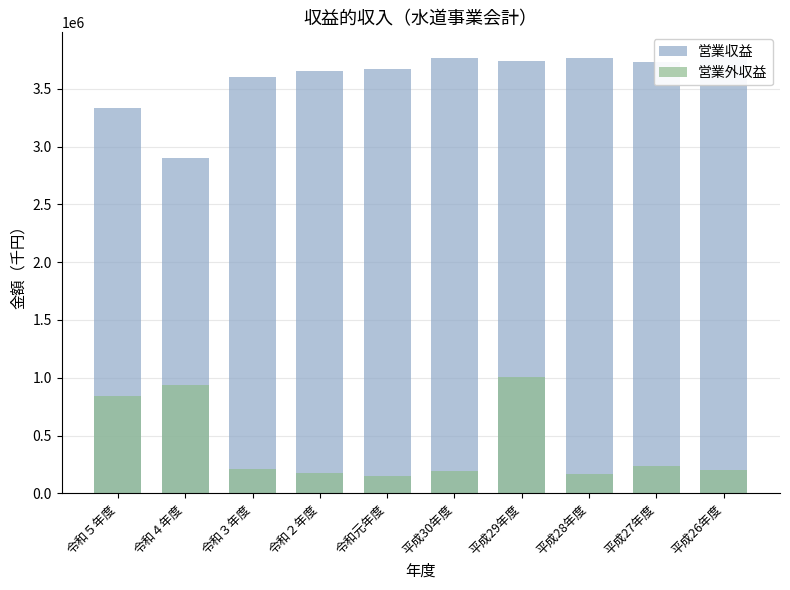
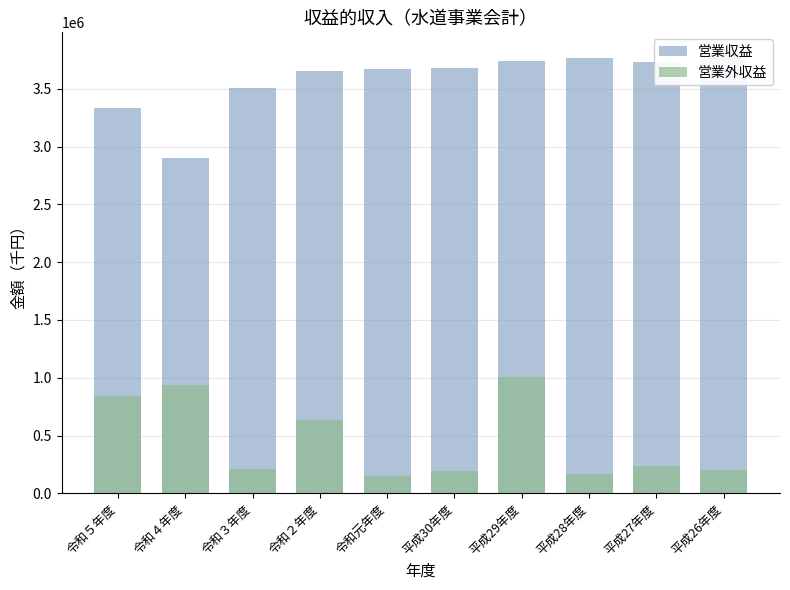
  {
    "営業収益": {
      "令和５年度": 3330000,
      "令和４年度": 2910000,
-     "令和３年度": 3600000,
+     "令和３年度": 3510000,
      "令和２年度": 3660000,
      "令和元年度": 3670000,
-     "平成30年度": 3770000,
+     "平成30年度": 3680000,
      "平成29年度": 3740000,
      "平成28年度": 3770000
    },
    "営業外収益": {
-     "令和２年度": 180000
+     "令和２年度": 640000
    }
  }
